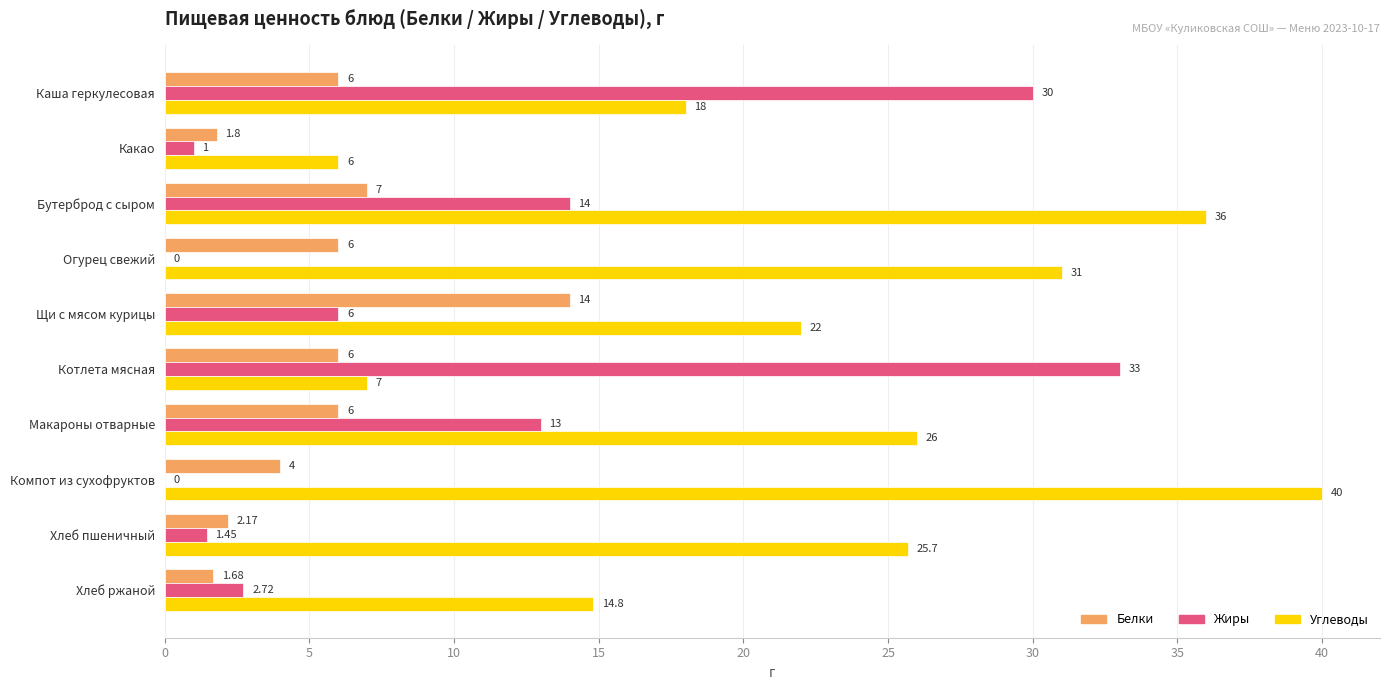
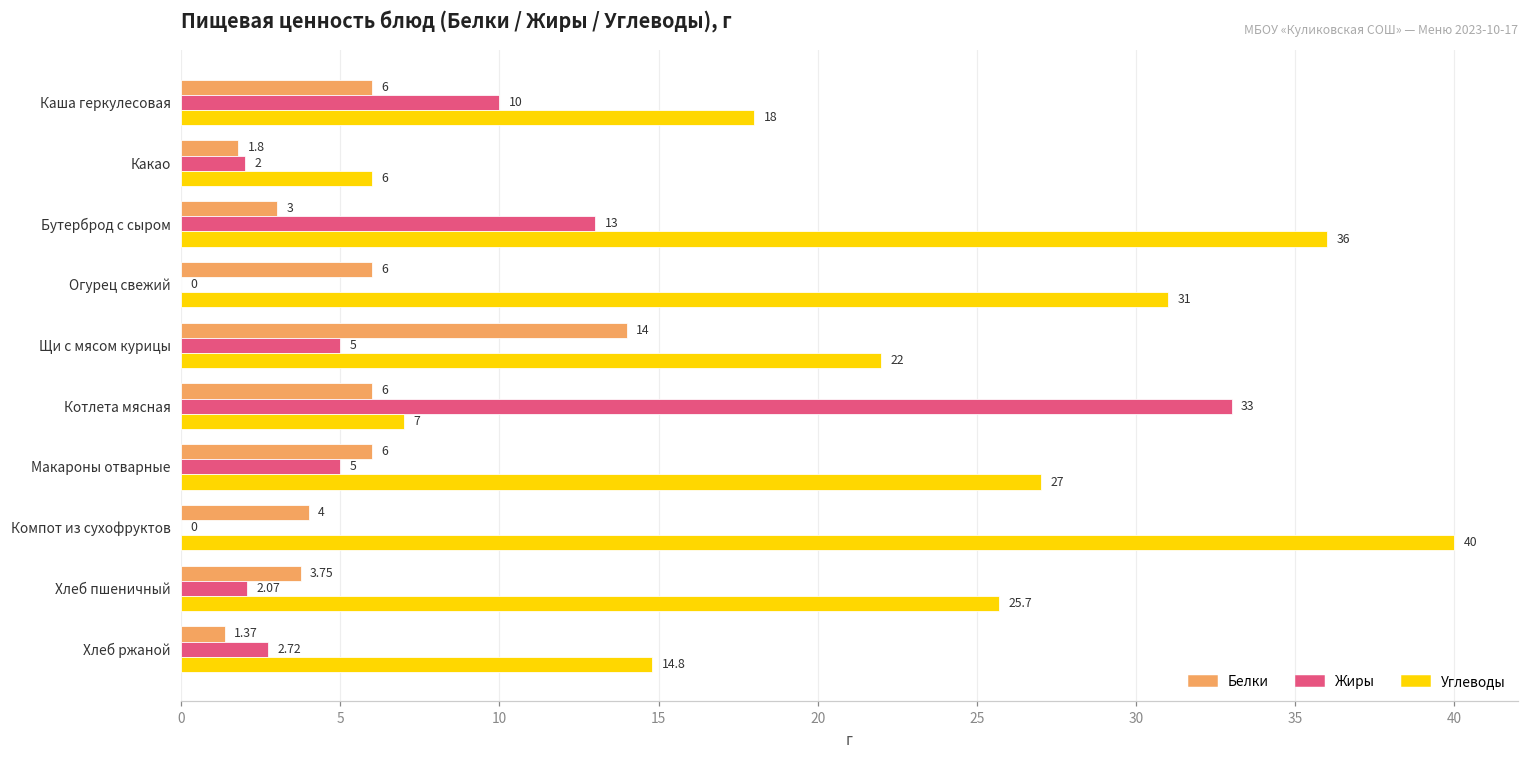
  {
    "Белки": {
      "Каша геркулесовая": 6,
      "Какао": 1.8,
-     "Бутерброд с сыром": 7,
+     "Бутерброд с сыром": 3,
      "Огурец свежий": 6,
      "Щи с мясом курицы": 14,
      "Котлета мясная": 6,
      "Макароны отварные": 6,
      "Компот из сухофруктов": 4,
-     "Хлеб пшеничный": 2.17,
-     "Хлеб ржаной": 1.68
+     "Хлеб пшеничный": 3.75,
+     "Хлеб ржаной": 1.37
    },
    "Жиры": {
-     "Каша геркулесовая": 30,
-     "Какао": 1,
-     "Бутерброд с сыром": 14,
+     "Каша геркулесовая": 10,
+     "Какао": 2,
+     "Бутерброд с сыром": 13,
      "Огурец свежий": 0,
-     "Щи с мясом курицы": 6,
+     "Щи с мясом курицы": 5,
      "Котлета мясная": 33,
-     "Макароны отварные": 13,
+     "Макароны отварные": 5,
      "Компот из сухофруктов": 0,
-     "Хлеб пшеничный": 1.45,
+     "Хлеб пшеничный": 2.07,
      "Хлеб ржаной": 2.72
    },
    "Углеводы": {
      "Каша геркулесовая": 18,
      "Какао": 6,
      "Бутерброд с сыром": 36,
      "Огурец свежий": 31,
      "Щи с мясом курицы": 22,
      "Котлета мясная": 7,
-     "Макароны отварные": 26,
+     "Макароны отварные": 27,
      "Компот из сухофруктов": 40,
      "Хлеб пшеничный": 25.7,
      "Хлеб ржаной": 14.8
    }
  }
